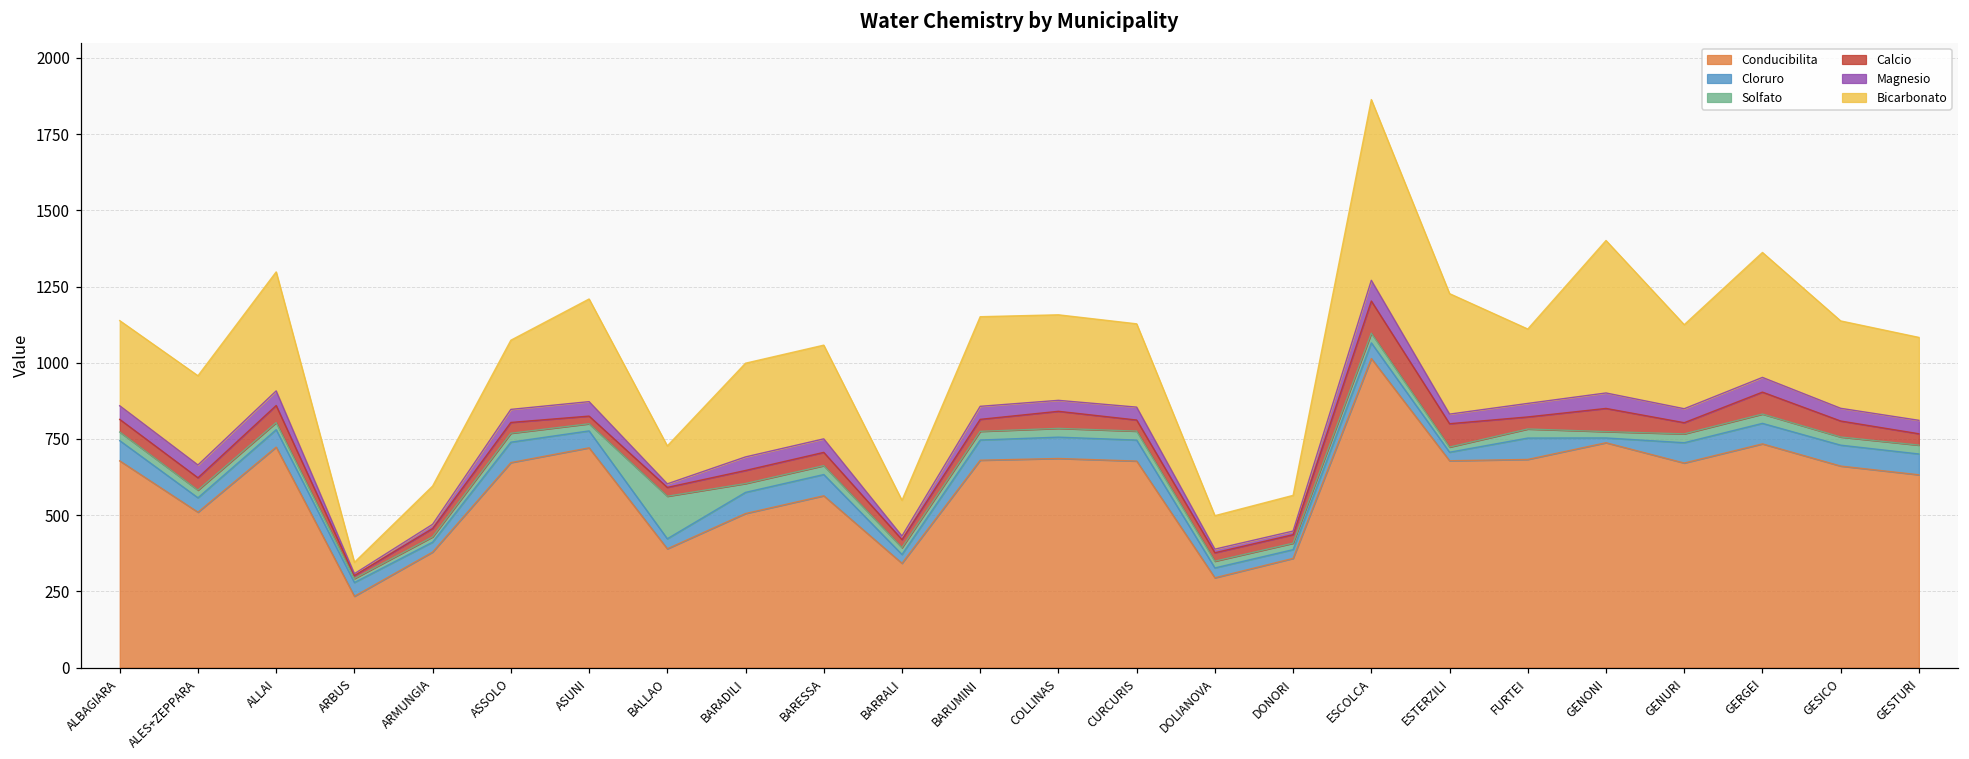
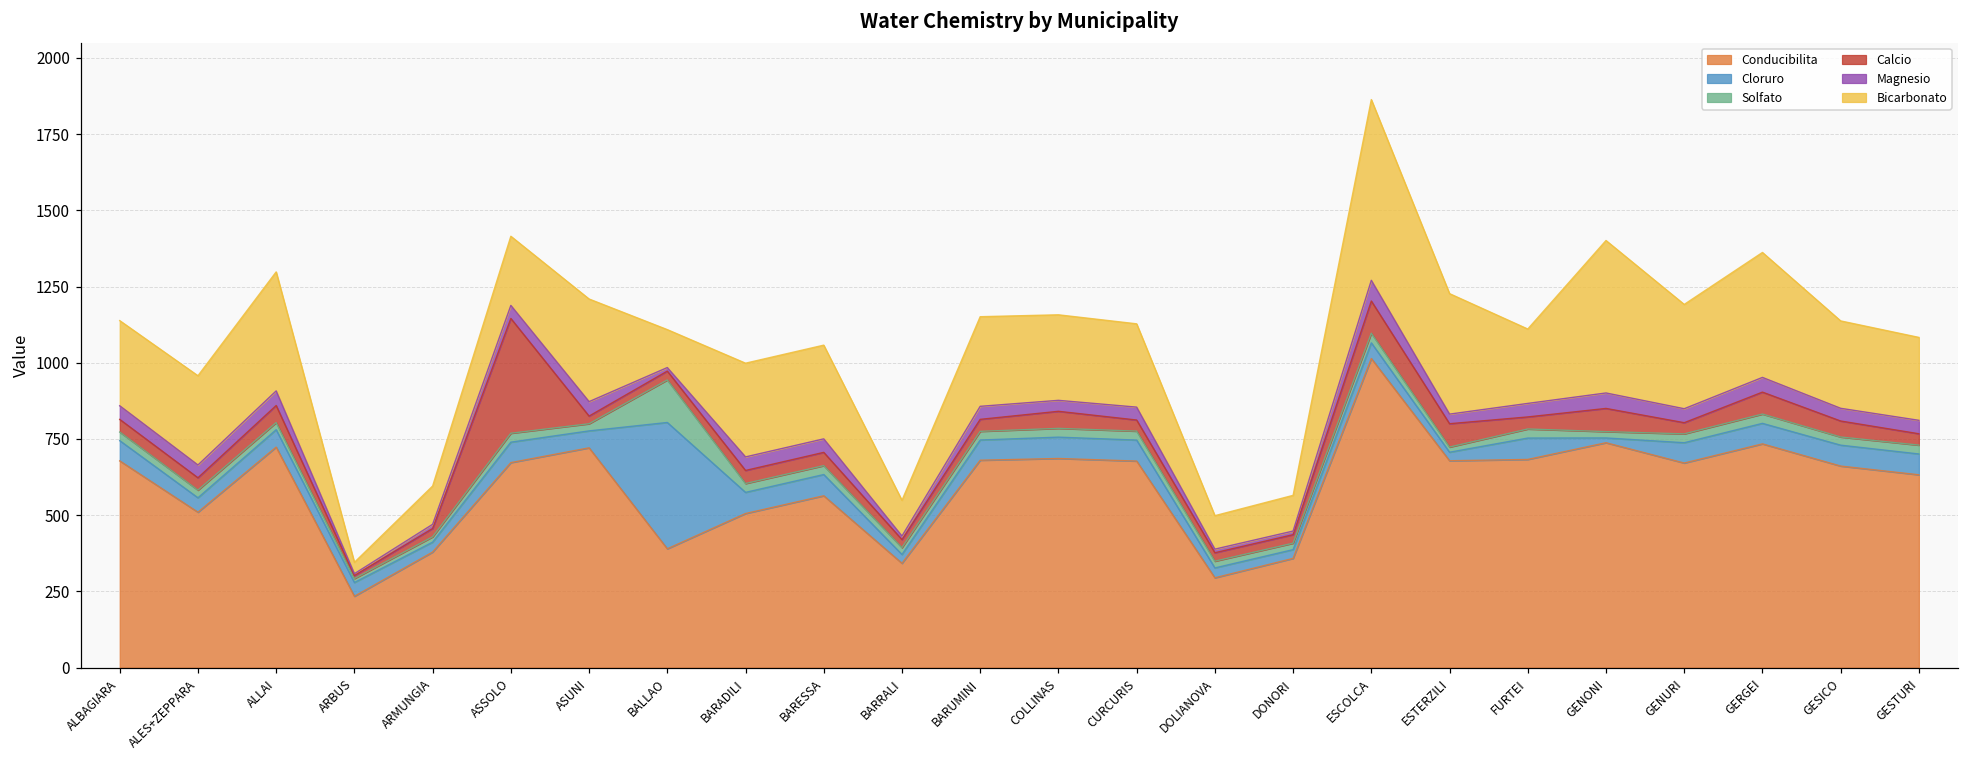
  {
    "Conducibilita": {
      "ALBAGIARA": 680,
      "ALES+ZEPPARA": 510,
      "ALLAI": 720,
      "ARBUS": 230,
      "ARMUNGIA": 380,
      "ASSOLO": 670,
      "ASUNI": 720,
      "BALLAO": 390,
      "BARADILI": 510,
      "BARESSA": 560,
      "BARRALI": 340,
      "BARUMINI": 680,
      "COLLINAS": 690,
      "CURCURIS": 680,
      "DOLIANOVA": 290,
      "DONORI": 360,
      "ESCOLCA": 1010,
      "ESTERZILI": 680,
      "FURTEI": 680,
      "GENONI": 740,
      "GENURI": 670,
      "GERGEI": 730,
      "GESICO": 660,
      "GESTURI": 630
    },
    "Cloruro": {
      "ALBAGIARA": 70,
      "ALES+ZEPPARA": 50,
      "ALLAI": 60,
      "ARBUS": 50,
      "ARMUNGIA": 30,
      "ASSOLO": 70,
      "ASUNI": 60,
-     "BALLAO": 30,
+     "BALLAO": 410,
      "BARADILI": 70,
      "BARESSA": 70,
      "BARRALI": 30,
      "BARUMINI": 70,
      "COLLINAS": 70,
      "CURCURIS": 70,
      "DOLIANOVA": 30,
      "DONORI": 30,
      "ESCOLCA": 50,
      "ESTERZILI": 30,
      "FURTEI": 70,
      "GENONI": 20,
      "GENURI": 70,
      "GERGEI": 70,
      "GESICO": 70,
      "GESTURI": 70
    },
    "Solfato": {
      "ALBAGIARA": 30,
      "ALES+ZEPPARA": 30,
      "ALLAI": 20,
      "ARBUS": 10,
      "ARMUNGIA": 20,
      "ASSOLO": 30,
      "ASUNI": 20,
      "BALLAO": 140,
      "BARADILI": 30,
      "BARESSA": 30,
      "BARRALI": 20,
      "BARUMINI": 30,
      "COLLINAS": 30,
      "CURCURIS": 30,
      "DOLIANOVA": 20,
      "DONORI": 20,
      "ESCOLCA": 30,
      "ESTERZILI": 20,
      "FURTEI": 30,
      "GENONI": 20,
      "GENURI": 30,
      "GERGEI": 30,
      "GESICO": 30,
      "GESTURI": 30
    },
    "Calcio": {
      "ALBAGIARA": 40,
      "ALES+ZEPPARA": 40,
      "ALLAI": 60,
      "ARMUNGIA": 30,
-     "ASSOLO": 40,
+     "ASSOLO": 380,
      "ASUNI": 30,
      "BALLAO": 30,
      "BARADILI": 40,
      "BARESSA": 40,
      "BARRALI": 30,
      "BARUMINI": 40,
      "COLLINAS": 60,
      "CURCURIS": 40,
      "DOLIANOVA": 30,
      "DONORI": 30,
      "ESCOLCA": 110,
      "ESTERZILI": 80,
      "FURTEI": 40,
      "GENONI": 80,
      "GENURI": 40,
      "GERGEI": 70,
      "GESICO": 50,
      "GESTURI": 40
    },
    "Magnesio": {
      "ALBAGIARA": 40,
      "ALES+ZEPPARA": 40,
      "ALLAI": 50,
      "ARMUNGIA": 10,
      "ASSOLO": 40,
      "ASUNI": 50,
      "BALLAO": 10,
      "BARADILI": 40,
      "BARESSA": 40,
      "BARRALI": 10,
      "BARUMINI": 40,
      "COLLINAS": 40,
      "CURCURIS": 40,
      "DOLIANOVA": 10,
      "DONORI": 10,
      "ESCOLCA": 70,
      "ESTERZILI": 30,
      "FURTEI": 40,
      "GENONI": 50,
      "GENURI": 50,
      "GERGEI": 50,
      "GESICO": 40,
      "GESTURI": 40
    },
    "Bicarbonato": {
      "ALBAGIARA": 280,
      "ALES+ZEPPARA": 290,
      "ALLAI": 390,
      "ARBUS": 40,
      "ARMUNGIA": 130,
      "ASSOLO": 230,
      "ASUNI": 340,
      "BALLAO": 120,
      "BARADILI": 310,
      "BARESSA": 310,
      "BARRALI": 120,
      "BARUMINI": 290,
      "COLLINAS": 280,
      "CURCURIS": 270,
      "DOLIANOVA": 110,
      "DONORI": 120,
      "ESCOLCA": 590,
      "ESTERZILI": 400,
      "FURTEI": 240,
      "GENONI": 500,
-     "GENURI": 280,
+     "GENURI": 340,
      "GERGEI": 410,
      "GESICO": 290,
      "GESTURI": 270
    }
  }
